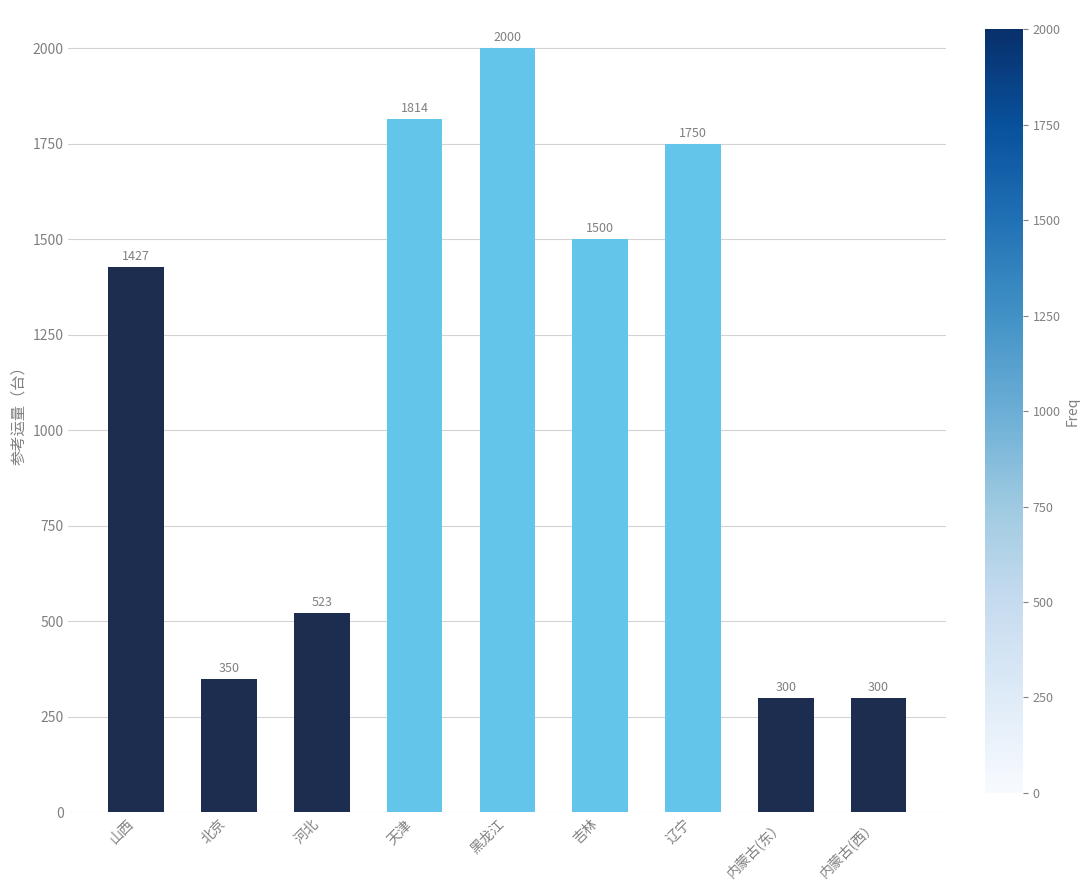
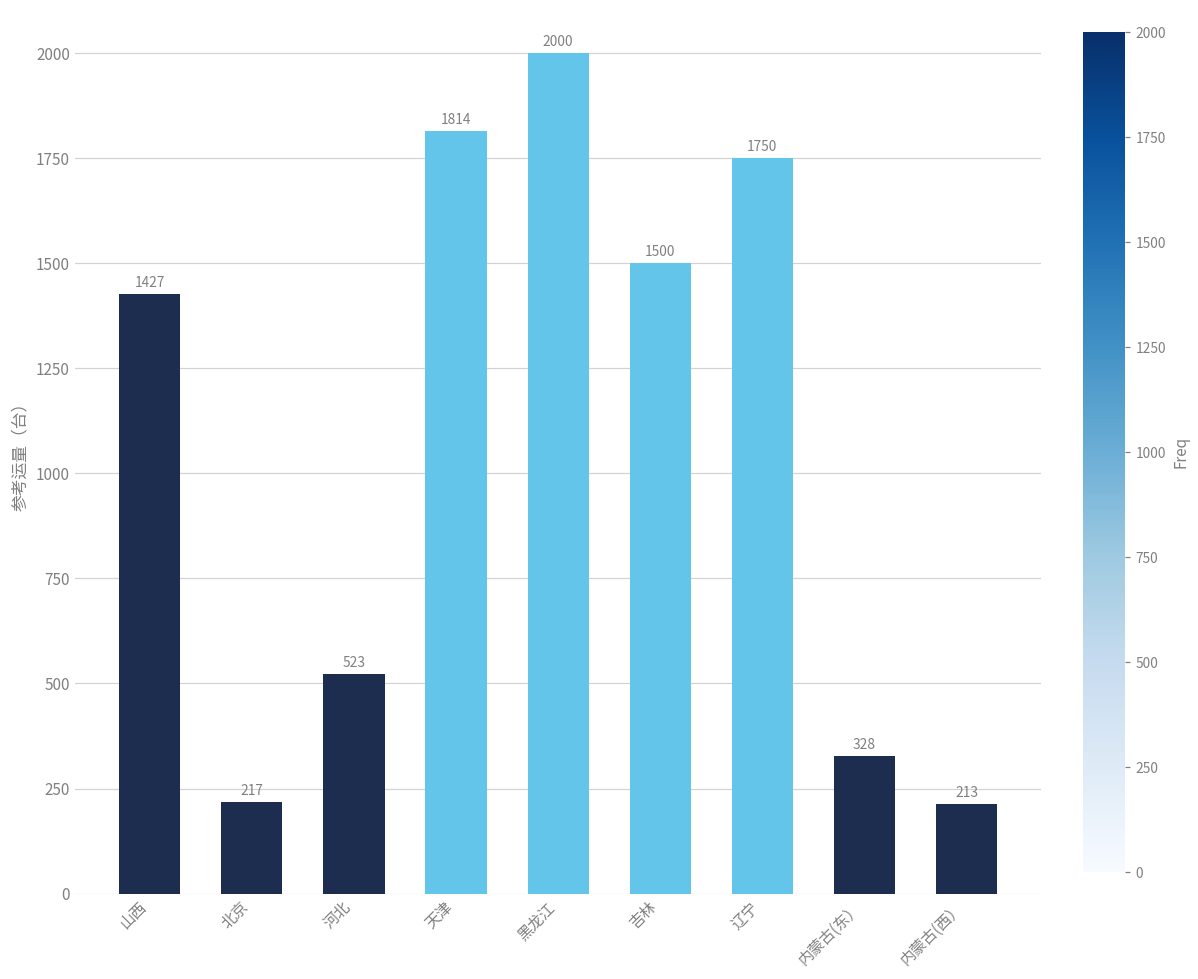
  {
    "山西": 1427,
-   "北京": 350,
+   "北京": 217,
    "河北": 523,
    "天津": 1814,
    "黑龙江": 2000,
    "吉林": 1500,
    "辽宁": 1750,
-   "内蒙古(东）": 300,
-   "内蒙古(西）": 300
+   "内蒙古(东）": 328,
+   "内蒙古(西）": 213
  }
